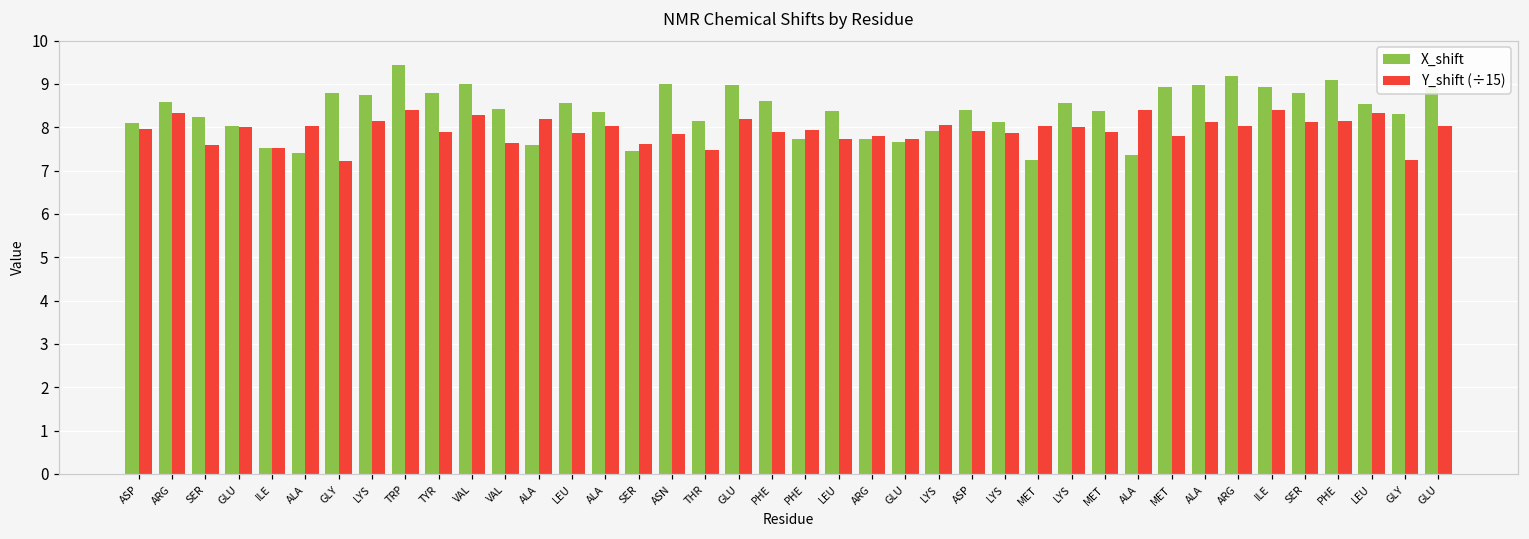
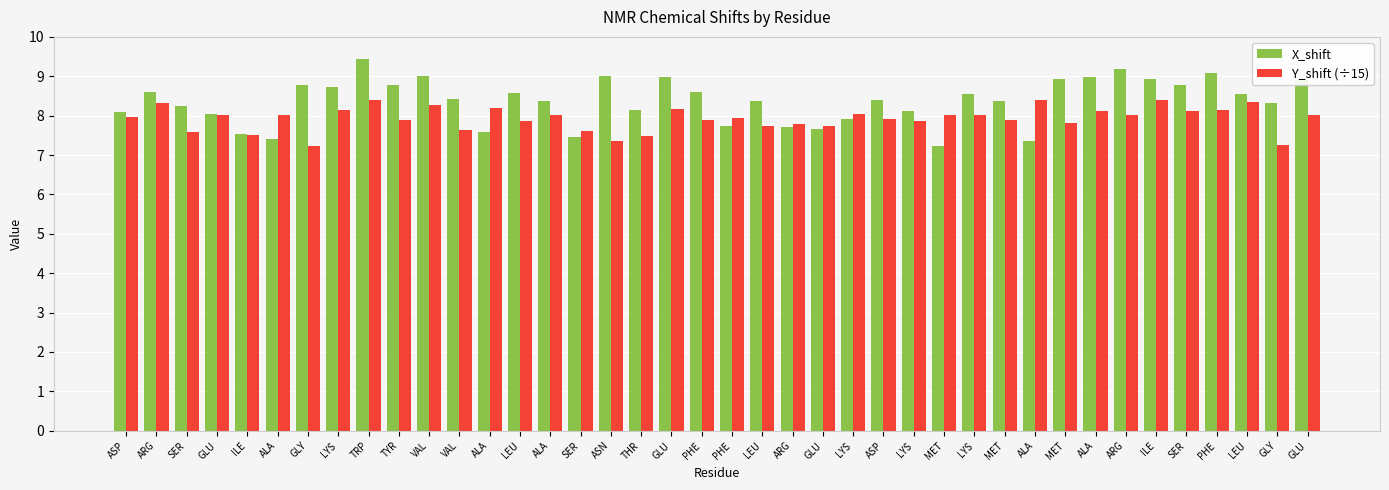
  {
    "X_shift": {
      "TRP": 9.4,
      "TYR": 8.8,
      "ASN": 9.0,
      "THR": 8.1
    },
    "Y_shift (÷15)": {
      "TRP": 8.4,
      "TYR": 7.9,
-     "ASN": 7.8,
+     "ASN": 7.3,
      "THR": 7.5
    }
  }
